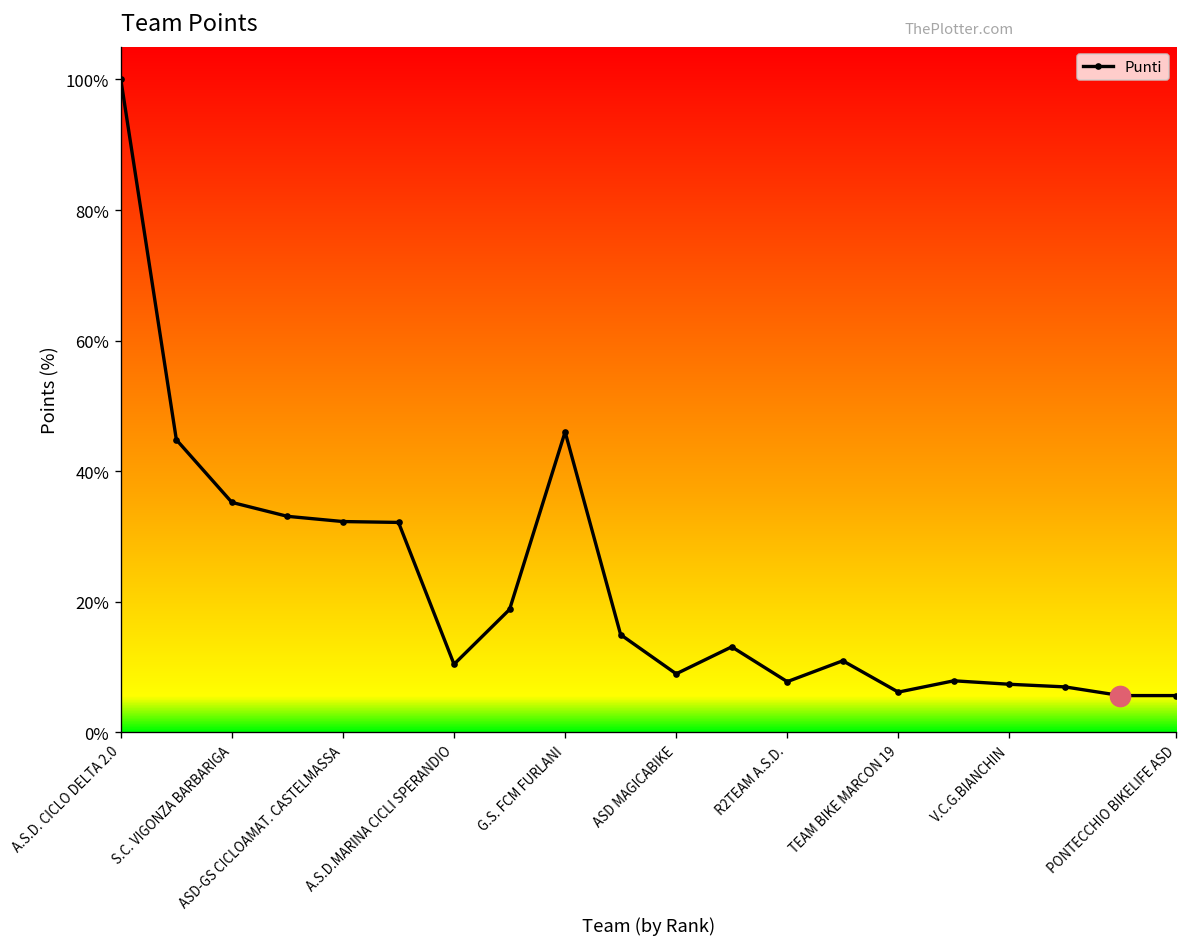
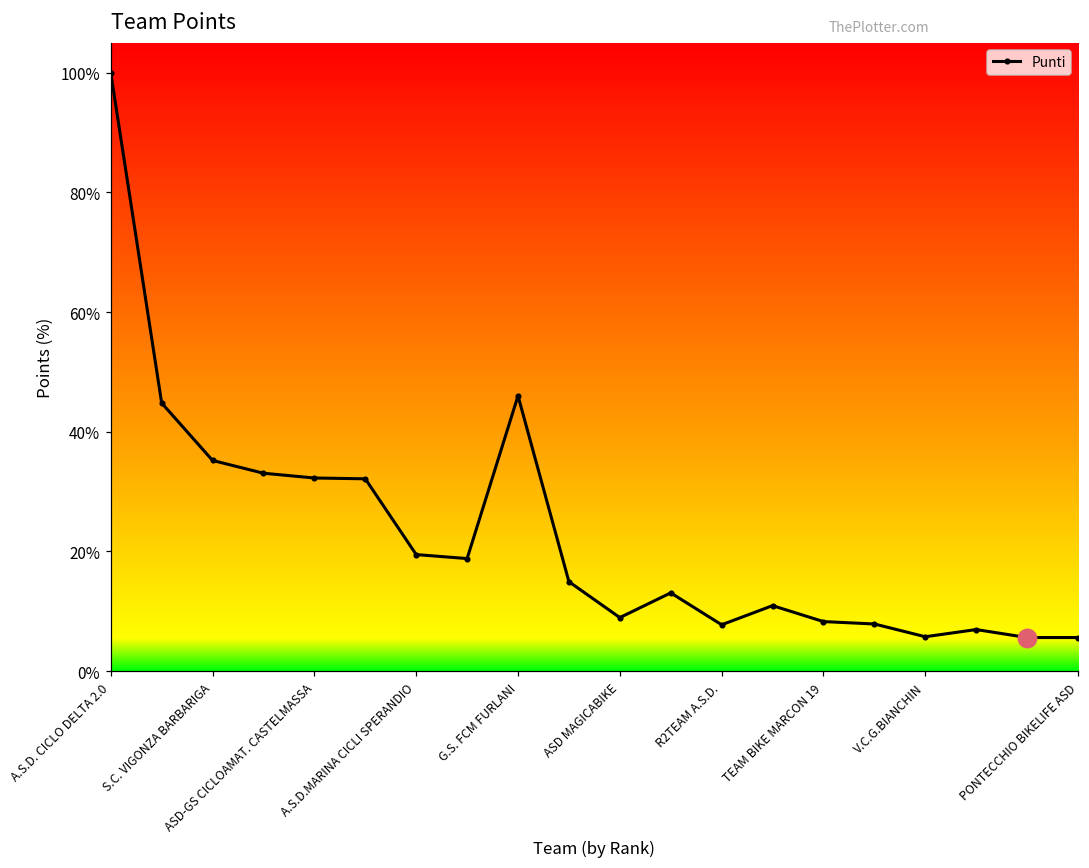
  {
    "Punti": {
      "A.S.D. CICLO DELTA 2.0": "100%",
      "S.C. VIGONZA BARBARIGA": "35%",
      "ASD-GS CICLOAMAT. CASTELMASSA": "32%",
-     "A.S.D.MARINA CICLI SPERANDIO": "10%",
+     "A.S.D.MARINA CICLI SPERANDIO": "19%",
      "G.S. FCM FURLANI": "46%",
      "ASD MAGICABIKE": "9%",
      "R2TEAM A.S.D.": "8%",
-     "TEAM BIKE MARCON 19": "6%",
-     "V.C.G.BIANCHIN": "7%",
+     "TEAM BIKE MARCON 19": "8%",
+     "V.C.G.BIANCHIN": "6%",
      "PONTECCHIO BIKELIFE ASD": "6%"
    }
  }
